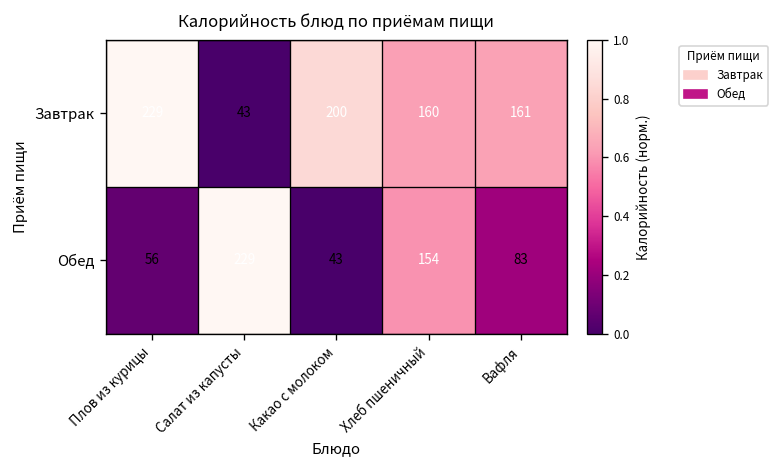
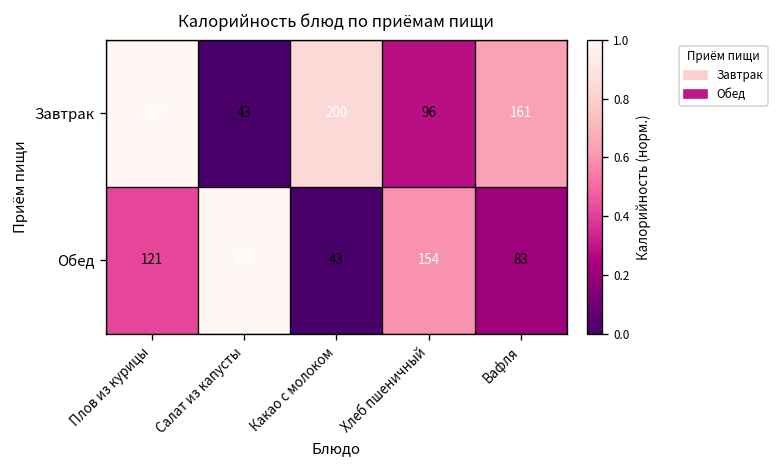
  {
    "Завтрак": {
      "Салат из капусты": 43,
-     "Хлеб пшеничный": 160,
+     "Хлеб пшеничный": 96,
      "Вафля": 161
    },
    "Обед": {
-     "Плов из курицы": 56,
+     "Плов из курицы": 121,
      "Какао с молоком": 43,
      "Хлеб пшеничный": 154,
      "Вафля": 83
    }
  }
